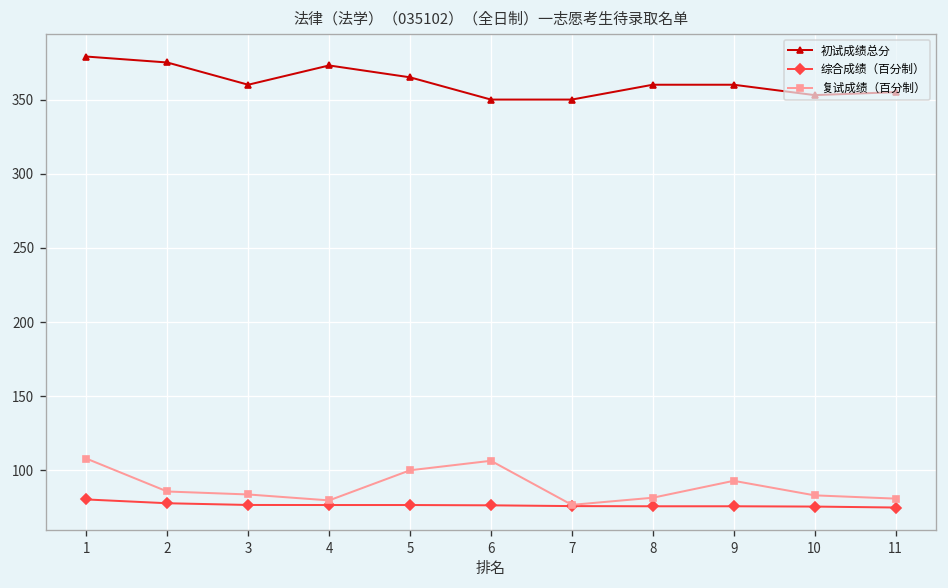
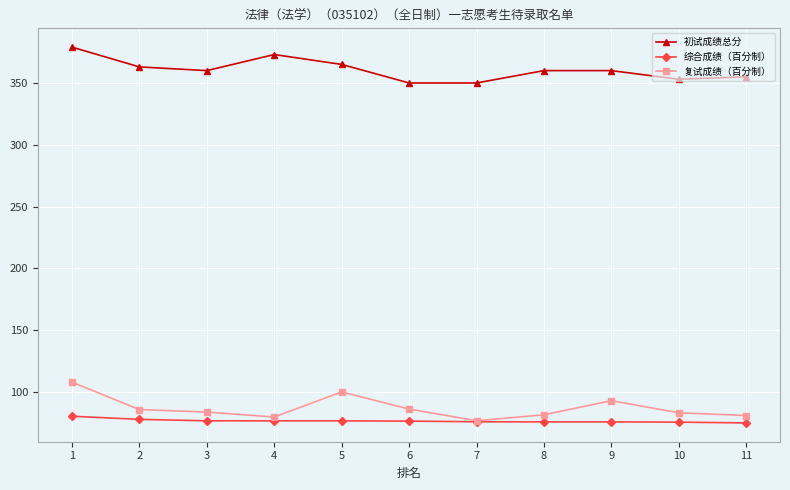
  {
    "初试成绩总分": {
      "1": 379,
-     "2": 375,
+     "2": 363,
      "3": 360,
      "4": 373,
      "5": 365,
      "6": 350,
      "7": 350,
      "8": 360,
      "9": 360
    },
    "综合成绩（百分制）": {
      "1": 80,
      "2": 78,
      "3": 77,
      "4": 77,
      "5": 77,
      "6": 76,
      "8": 76,
      "9": 76,
      "10": 76,
      "11": 75
    },
    "复试成绩（百分制）": {
      "1": 108,
      "2": 86,
      "3": 84,
      "4": 80,
      "5": 100,
-     "6": 107,
+     "6": 86,
      "8": 82,
      "9": 93,
      "10": 83,
      "11": 81
    }
  }
